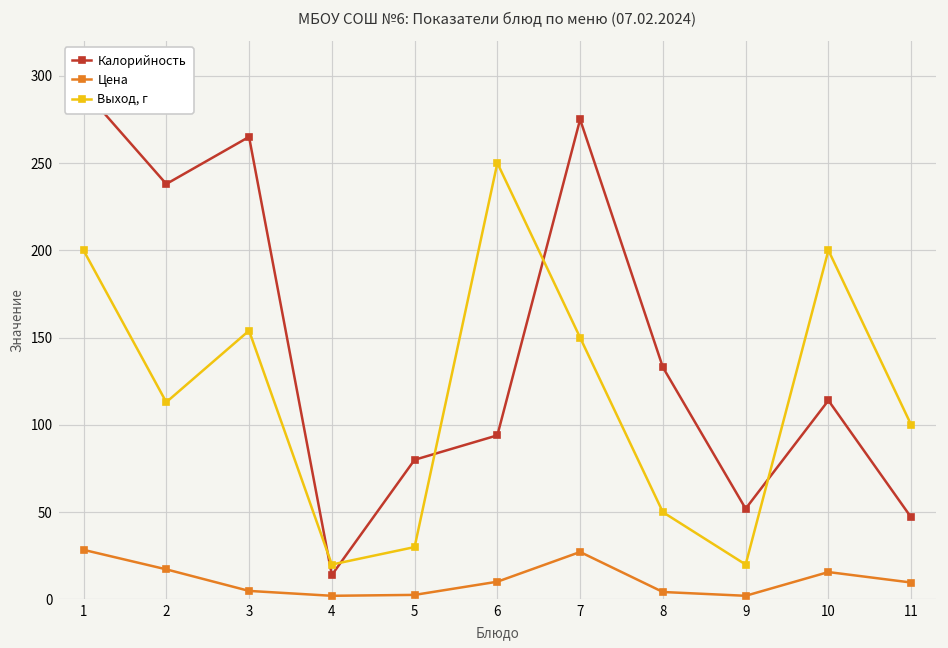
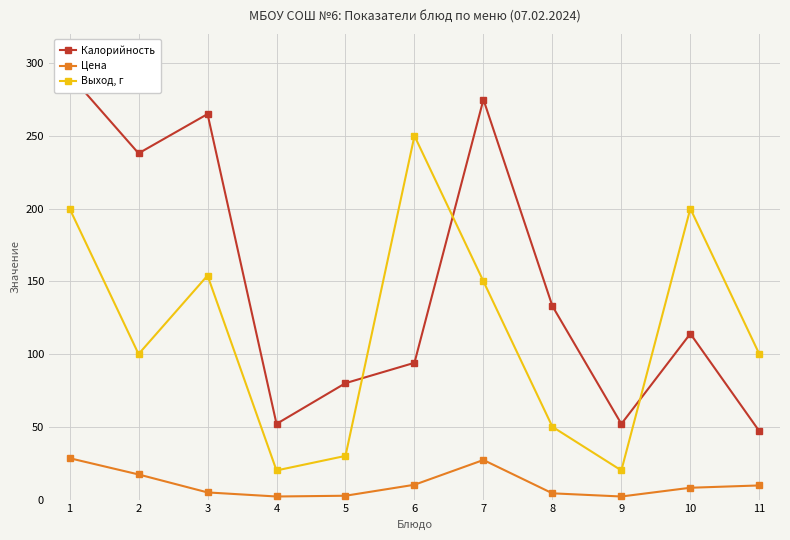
  {
    "Калорийность": {
      "2": 238,
      "3": 265,
-     "4": 14,
+     "4": 52,
      "5": 80,
      "6": 94,
      "7": 275,
      "8": 133,
      "9": 52,
      "10": 114,
      "11": 47
    },
    "Цена": {
      "1": 28,
      "2": 17,
      "3": 5,
      "4": 2,
      "5": 3,
      "6": 10,
      "7": 27,
      "8": 4,
      "9": 2,
-     "10": 16,
+     "10": 8,
      "11": 10
    },
    "Выход, г": {
      "1": 200,
-     "2": 113,
+     "2": 100,
      "3": 154,
      "4": 20,
      "5": 30,
      "6": 250,
      "7": 150,
      "8": 50,
      "9": 20,
      "10": 200,
      "11": 100
    }
  }
